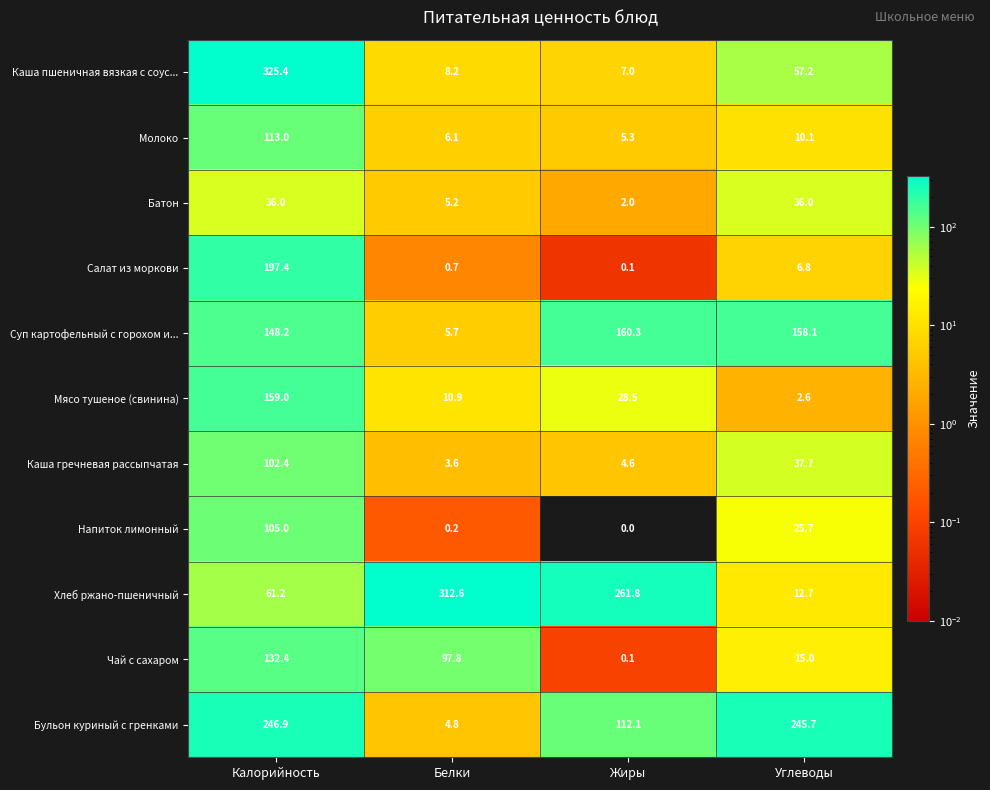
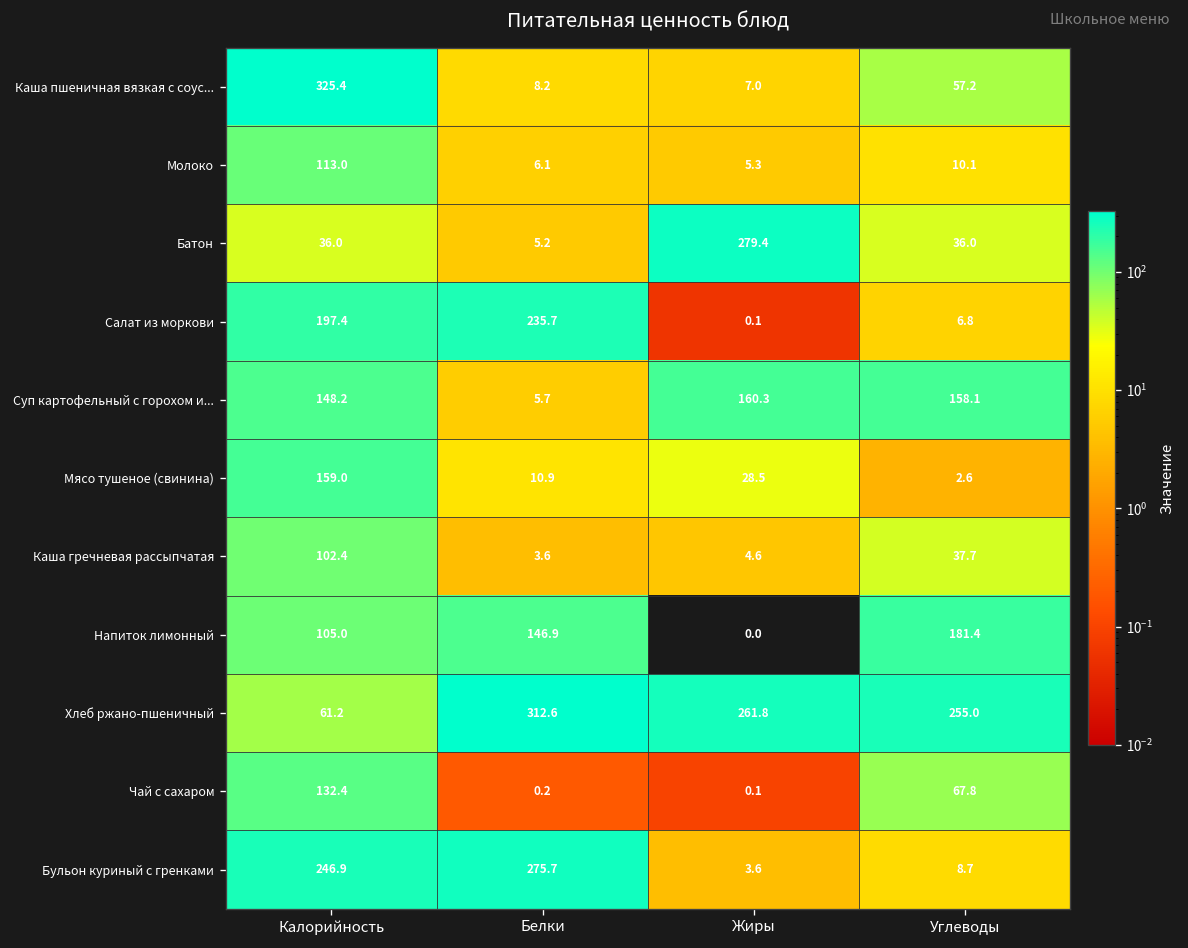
  {
    "Каша пшеничная вязкая с соус...": {
      "Калорийность": 325.4,
      "Белки": 8.2,
      "Жиры": 7.0,
      "Углеводы": 57.2
    },
    "Молоко": {
      "Калорийность": 113.0,
      "Белки": 6.1,
      "Жиры": 5.3,
      "Углеводы": 10.1
    },
    "Батон": {
      "Калорийность": 36.0,
      "Белки": 5.2,
-     "Жиры": 2.0,
+     "Жиры": 279.4,
      "Углеводы": 36.0
    },
    "Салат из моркови": {
      "Калорийность": 197.4,
-     "Белки": 0.7,
+     "Белки": 235.7,
      "Жиры": 0.1,
      "Углеводы": 6.8
    },
    "Суп картофельный с горохом и...": {
      "Калорийность": 148.2,
      "Белки": 5.7,
      "Жиры": 160.3,
      "Углеводы": 158.1
    },
    "Мясо тушеное (свинина)": {
      "Калорийность": 159.0,
      "Белки": 10.9,
      "Жиры": 28.5,
      "Углеводы": 2.6
    },
    "Каша гречневая рассыпчатая": {
      "Калорийность": 102.4,
      "Белки": 3.6,
      "Жиры": 4.6,
      "Углеводы": 37.7
    },
    "Напиток лимонный": {
      "Калорийность": 105.0,
-     "Белки": 0.2,
+     "Белки": 146.9,
      "Жиры": 0.0,
-     "Углеводы": 25.7
+     "Углеводы": 181.4
    },
    "Хлеб ржано-пшеничный": {
      "Калорийность": 61.2,
      "Белки": 312.6,
      "Жиры": 261.8,
-     "Углеводы": 12.7
+     "Углеводы": 255.0
    },
    "Чай с сахаром": {
      "Калорийность": 132.4,
-     "Белки": 97.8,
+     "Белки": 0.2,
      "Жиры": 0.1,
-     "Углеводы": 15.0
+     "Углеводы": 67.8
    },
    "Бульон куриный с гренками": {
      "Калорийность": 246.9,
-     "Белки": 4.8,
-     "Жиры": 112.1,
-     "Углеводы": 245.7
+     "Белки": 275.7,
+     "Жиры": 3.6,
+     "Углеводы": 8.7
    }
  }
